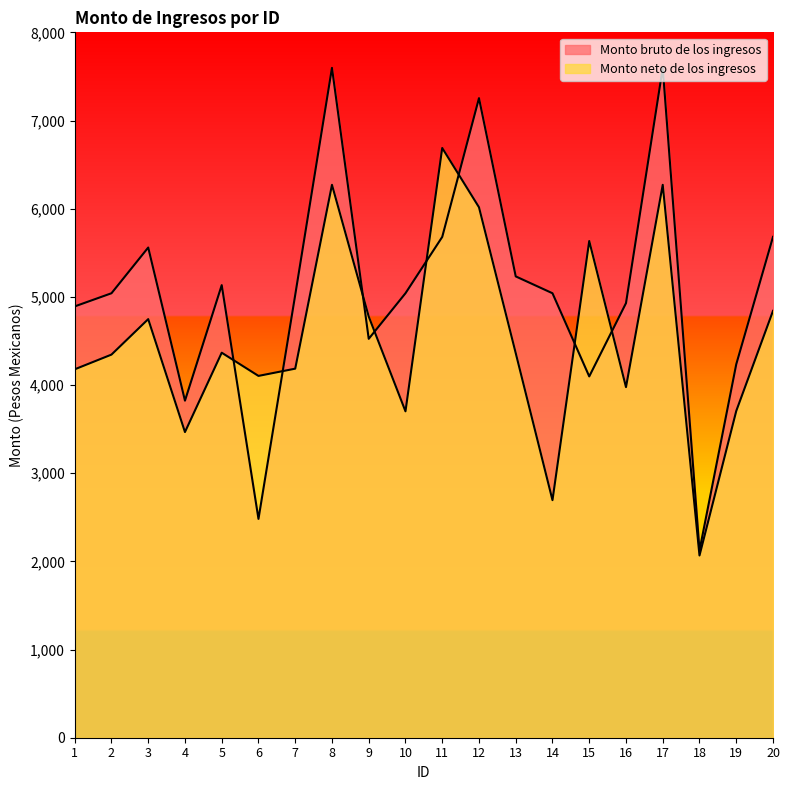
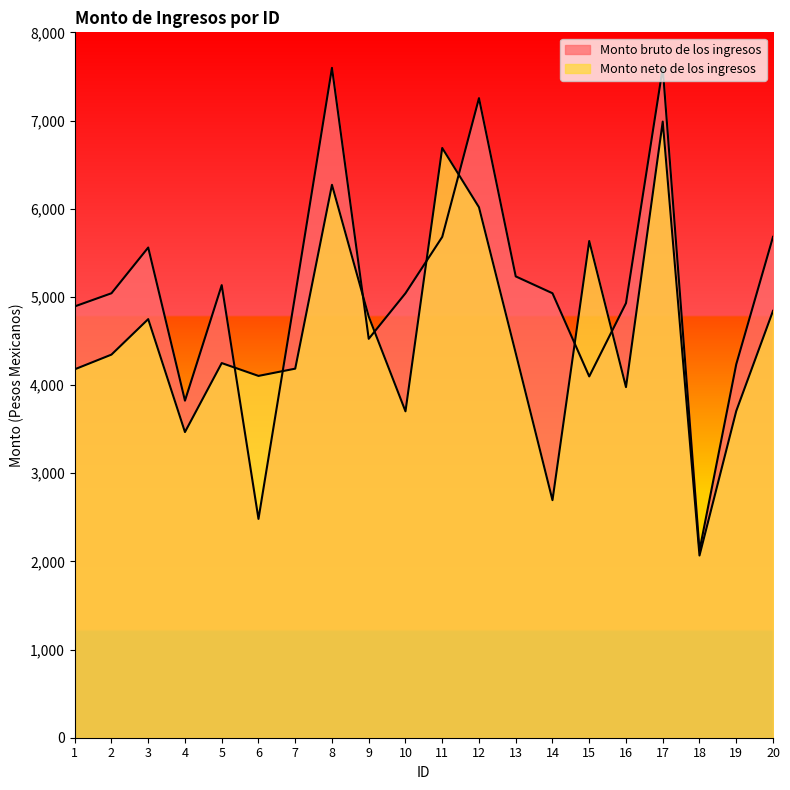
  {
    "Monto bruto de los ingresos": {
      "1": "4,900",
      "2": "5,000",
      "3": "5,600",
      "4": "3,800",
      "5": "5,100",
      "6": "2,500",
      "7": "5,000",
      "8": "7,600",
      "9": "4,500",
      "10": "5,000",
      "11": "5,700",
      "12": "7,300",
      "13": "5,200",
      "14": "5,000",
      "15": "4,100",
      "16": "4,900",
      "18": "2,100",
      "19": "4,200",
      "20": "5,700"
    },
    "Monto neto de los ingresos": {
      "1": "4,200",
      "2": "4,300",
      "3": "4,700",
      "4": "3,500",
-     "5": "4,400",
+     "5": "4,200",
      "6": "4,100",
      "7": "4,200",
      "8": "6,300",
      "9": "4,800",
      "10": "3,700",
      "11": "6,700",
      "12": "6,000",
      "13": "4,400",
      "14": "2,700",
      "15": "5,600",
      "16": "4,000",
-     "17": "6,300",
+     "17": "7,000",
      "18": "2,100",
      "19": "3,700",
      "20": "4,800"
    }
  }
